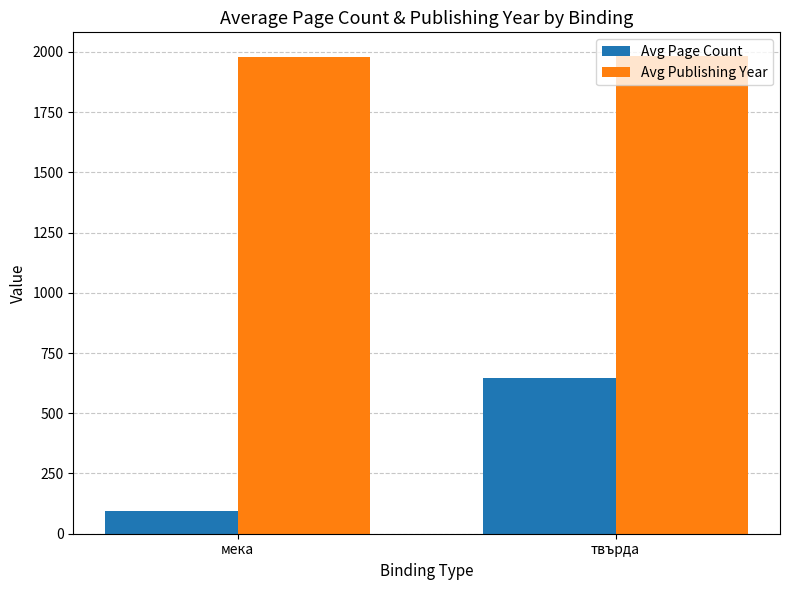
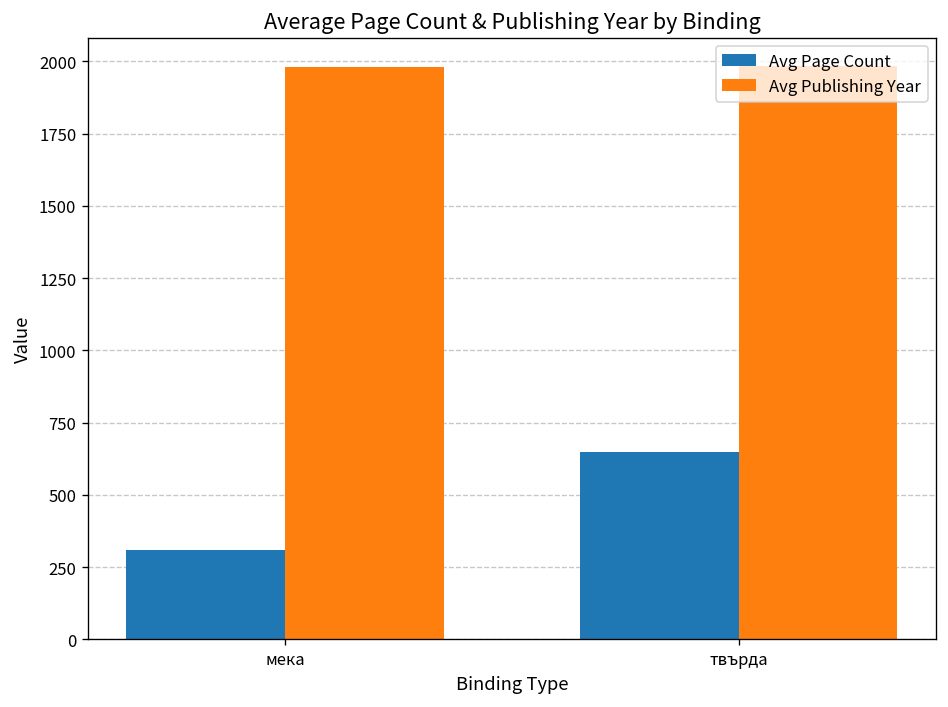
  {
    "Avg Page Count": {
-     "мека": 90,
+     "мека": 310,
      "твърда": 650
    },
    "Avg Publishing Year": {
      "мека": 1980
    }
  }
